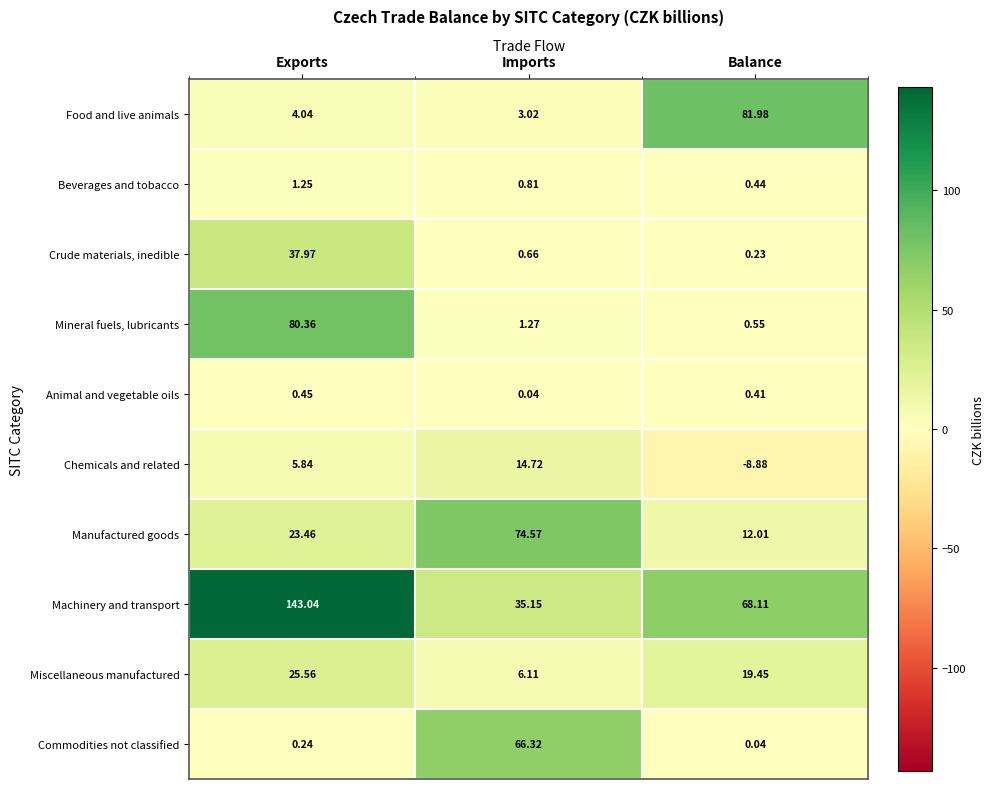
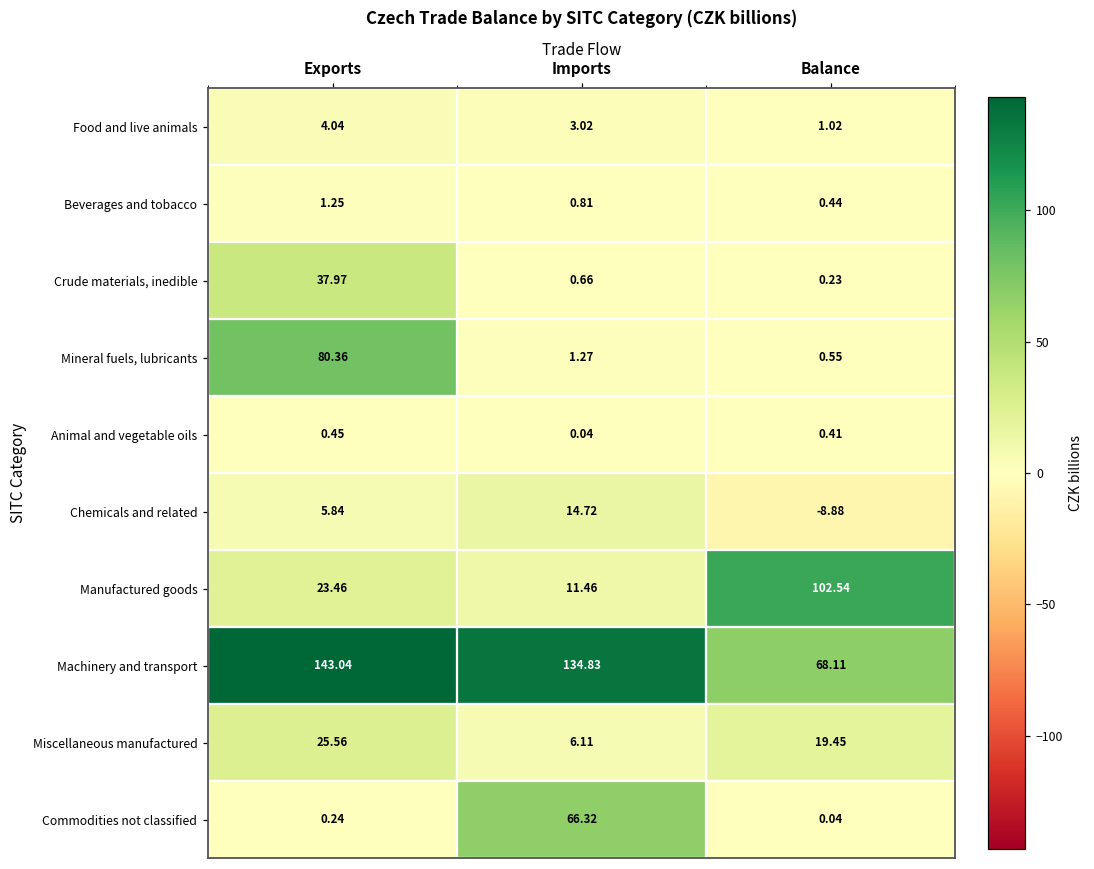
  {
    "Food and live animals": {
      "Exports": 4.04,
      "Imports": 3.02,
-     "Balance": 81.98
+     "Balance": 1.02
    },
    "Beverages and tobacco": {
      "Exports": 1.25,
      "Imports": 0.81,
      "Balance": 0.44
    },
    "Crude materials, inedible": {
      "Exports": 37.97,
      "Imports": 0.66,
      "Balance": 0.23
    },
    "Mineral fuels, lubricants": {
      "Exports": 80.36,
      "Imports": 1.27,
      "Balance": 0.55
    },
    "Animal and vegetable oils": {
      "Exports": 0.45,
      "Imports": 0.04,
      "Balance": 0.41
    },
    "Chemicals and related": {
      "Exports": 5.84,
      "Imports": 14.72,
      "Balance": -8.88
    },
    "Manufactured goods": {
      "Exports": 23.46,
-     "Imports": 74.57,
-     "Balance": 12.01
+     "Imports": 11.46,
+     "Balance": 102.54
    },
    "Machinery and transport": {
      "Exports": 143.04,
-     "Imports": 35.15,
+     "Imports": 134.83,
      "Balance": 68.11
    },
    "Miscellaneous manufactured": {
      "Exports": 25.56,
      "Imports": 6.11,
      "Balance": 19.45
    },
    "Commodities not classified": {
      "Exports": 0.24,
      "Imports": 66.32,
      "Balance": 0.04
    }
  }
